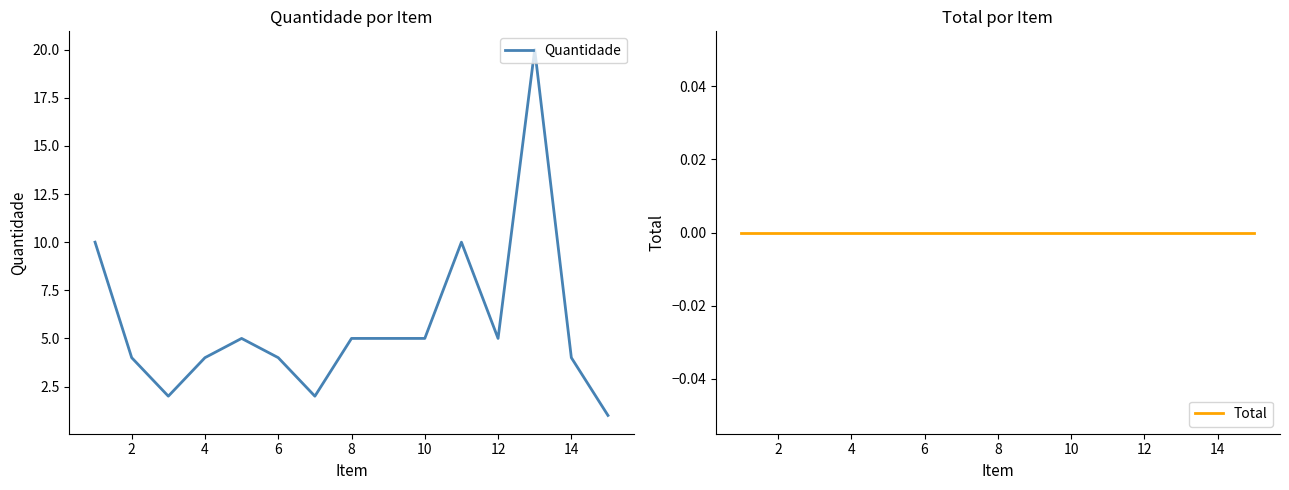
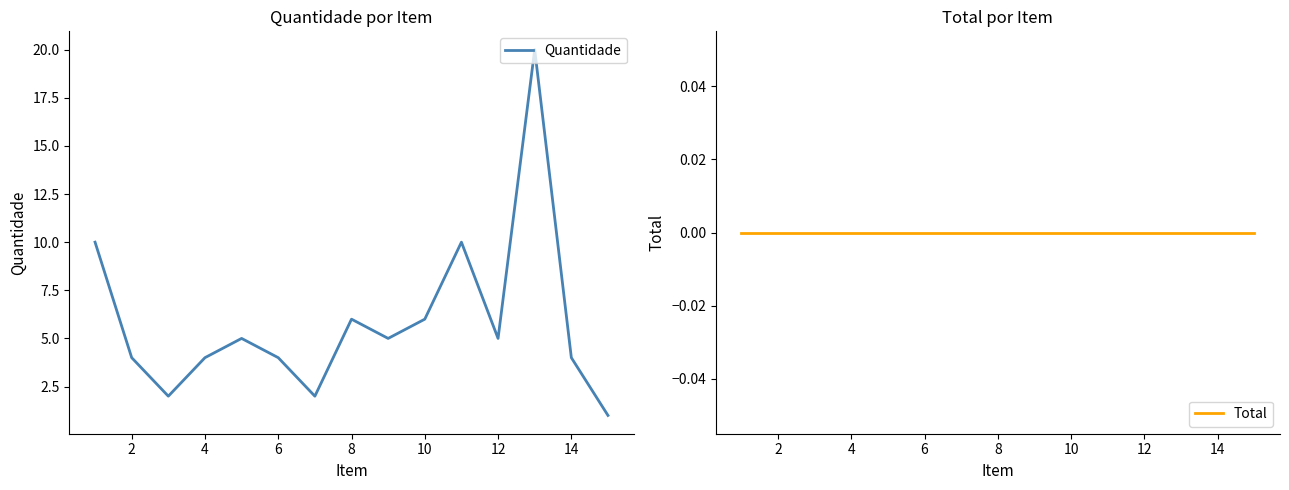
  {
    "Quantidade por Item": {
      "2": 4,
      "4": 4,
      "6": 4,
-     "8": 5,
-     "10": 5,
+     "8": 6,
+     "10": 6,
      "12": 5,
      "14": 4
    },
    "Total por Item": {
      "2": 0.000,
      "4": 0.000,
      "6": 0.000,
      "8": 0.000,
      "10": 0.000,
      "12": 0.000,
      "14": 0.000
    }
  }
